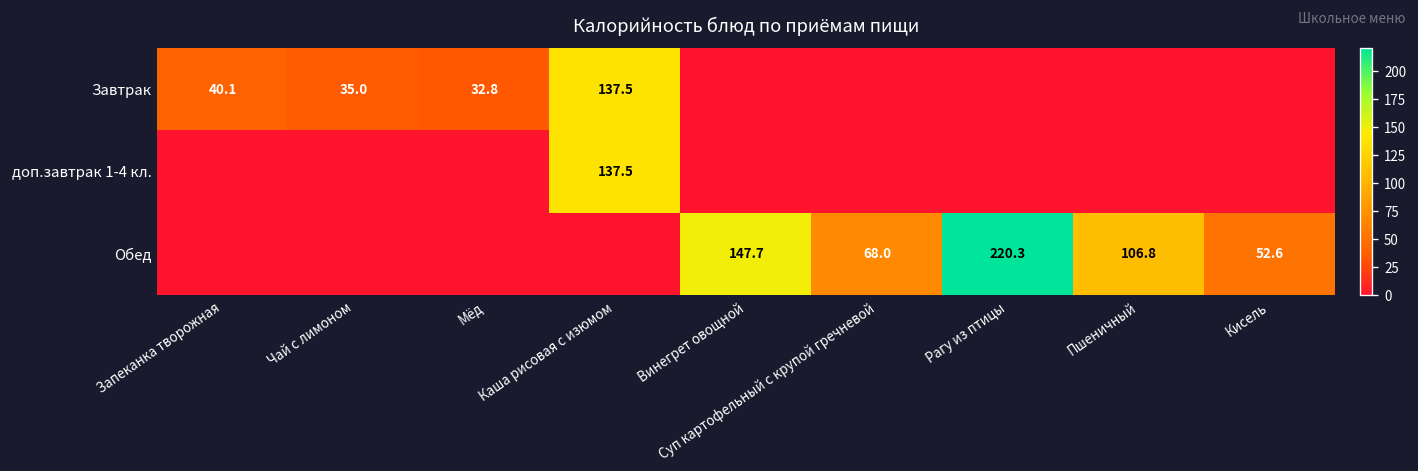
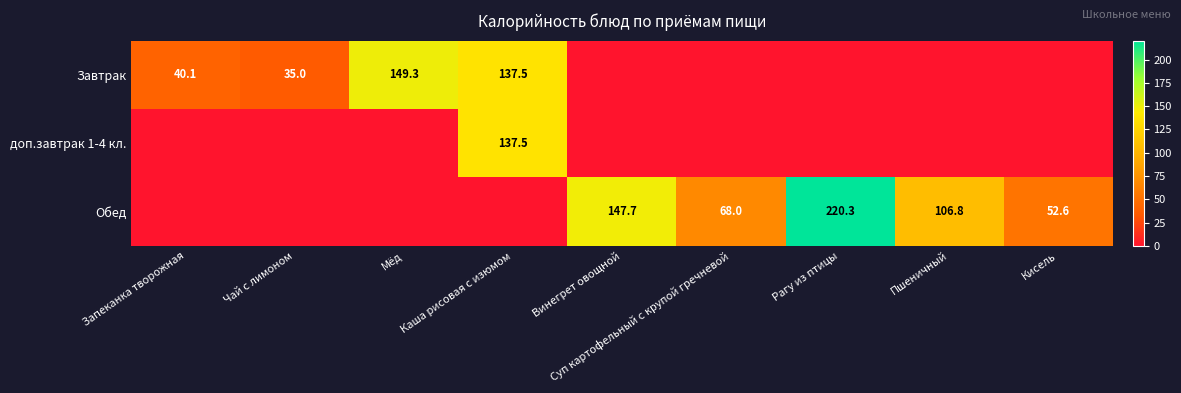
  {
    "Завтрак": {
      "Запеканка творожная": 40.1,
      "Чай с лимоном": 35.0,
-     "Мёд": 32.8,
+     "Мёд": 149.3,
      "Каша рисовая с изюмом": 137.5
    },
    "доп.завтрак 1-4 кл.": {
      "Каша рисовая с изюмом": 137.5
    },
    "Обед": {
      "Винегрет овощной": 147.7,
      "Суп картофельный с крупой гречневой": 68.0,
      "Рагу из птицы": 220.3,
      "Пшеничный": 106.8,
      "Кисель": 52.6
    }
  }
